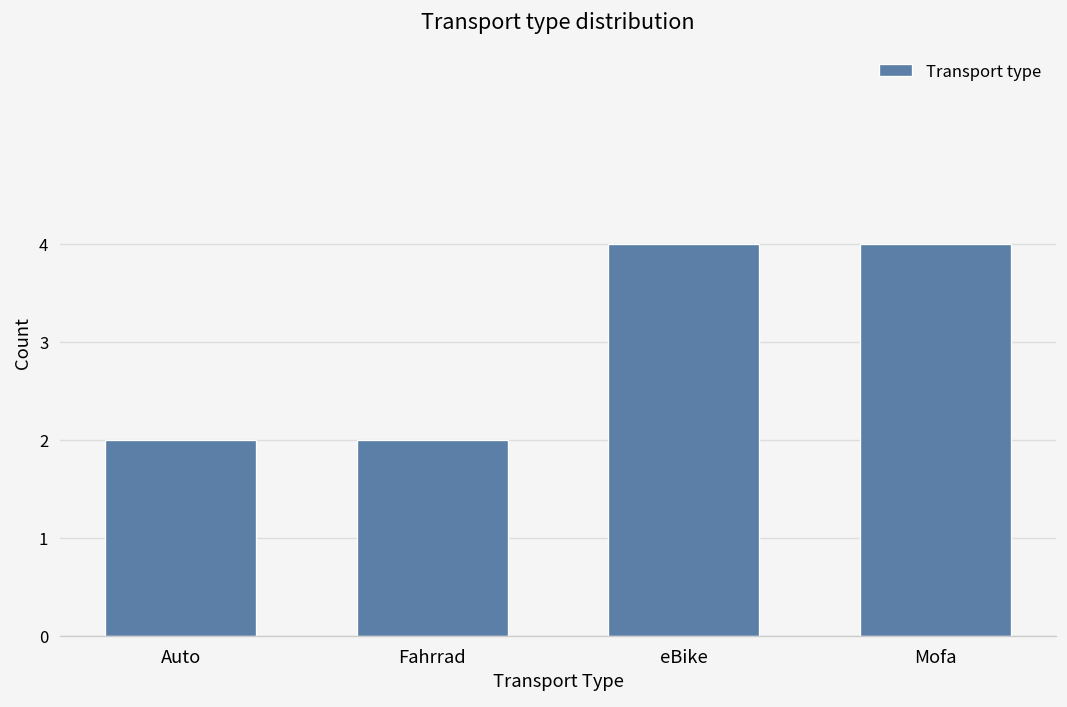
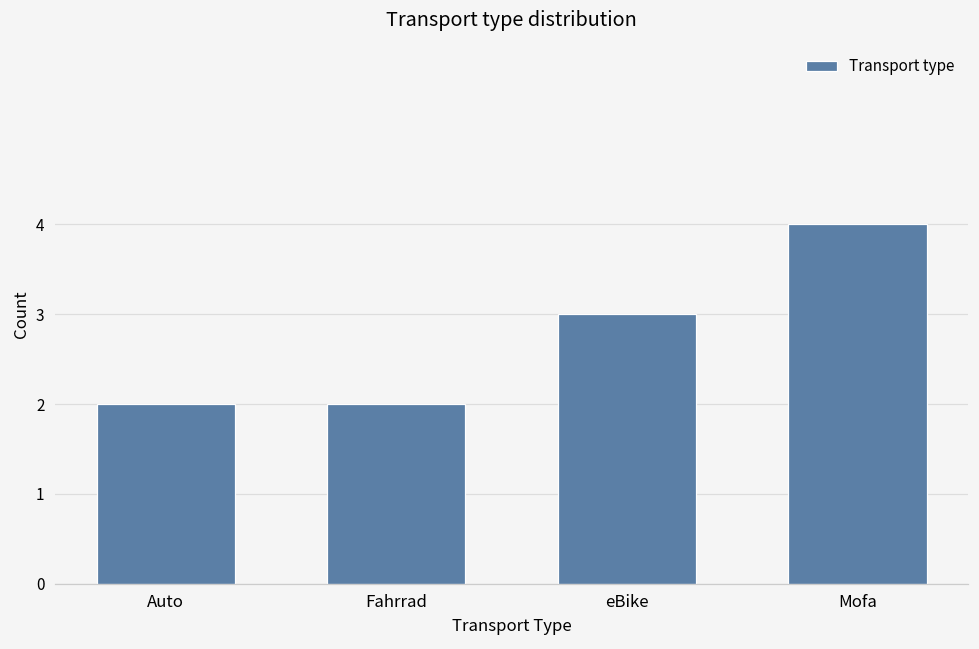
  {
    "Auto": 2,
    "Fahrrad": 2,
-   "eBike": 4,
+   "eBike": 3,
    "Mofa": 4
  }
